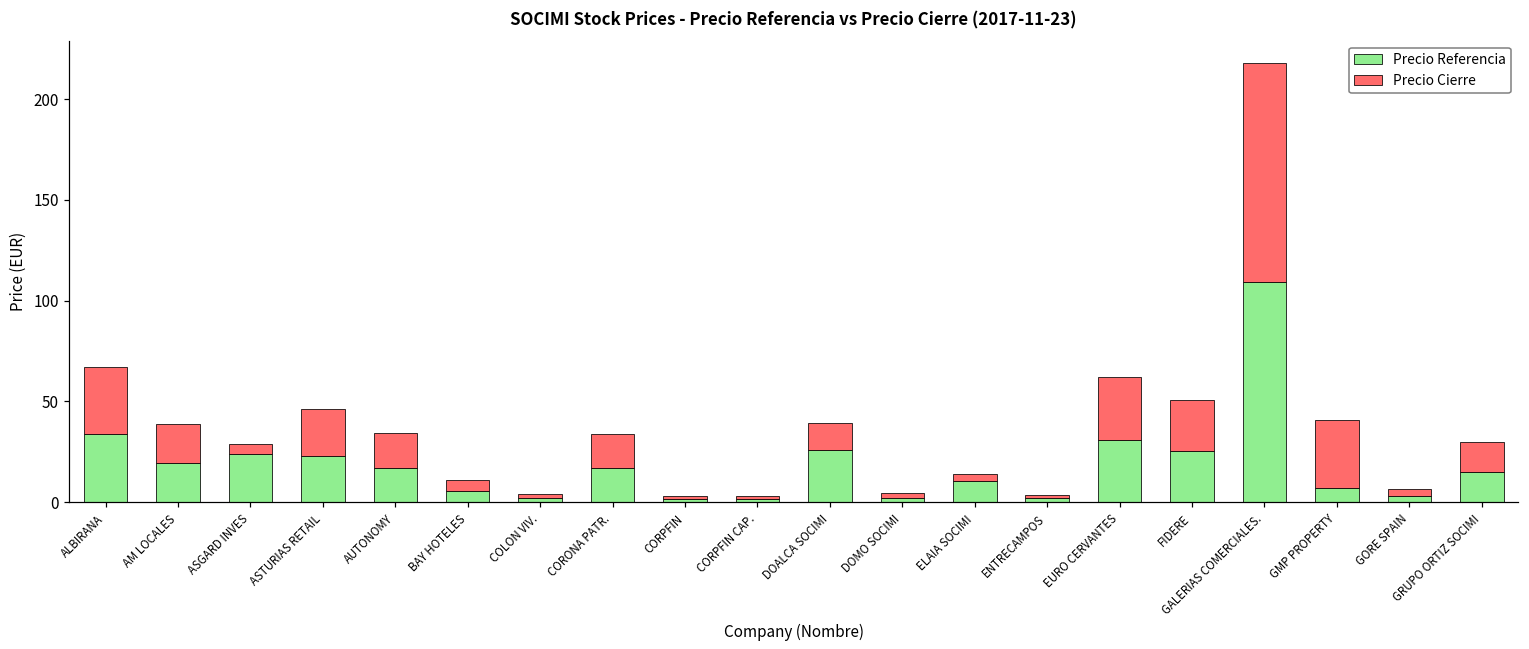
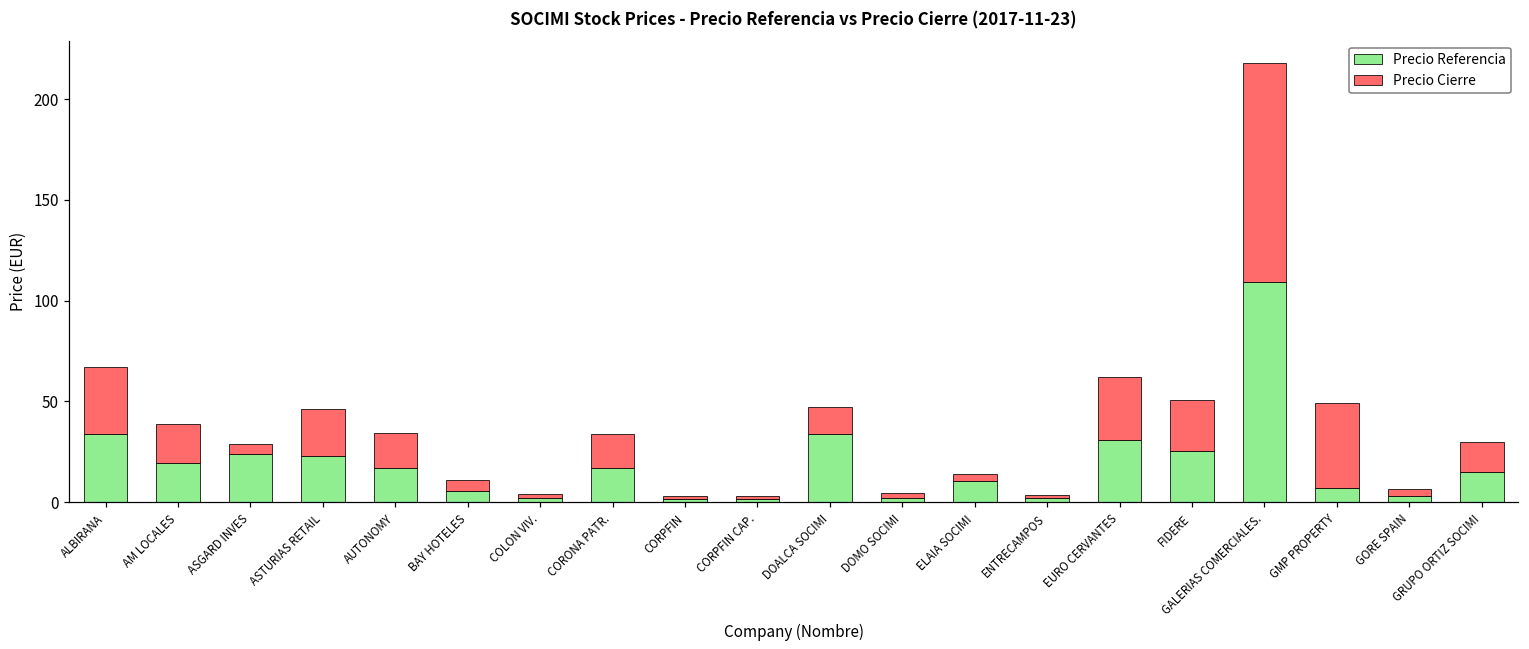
  {
    "Precio Referencia": {
      "ALBIRANA": 34,
      "AM LOCALES": 19,
      "ASGARD INVES": 24,
      "ASTURIAS RETAIL": 23,
      "AUTONOMY": 17,
      "BAY HOTELES": 5,
      "COLON VIV.": 2,
      "CORONA PATR.": 17,
      "CORPFIN": 2,
      "CORPFIN CAP.": 2,
-     "DOALCA SOCIMI": 26,
+     "DOALCA SOCIMI": 34,
      "DOMO SOCIMI": 2,
      "ELAIA SOCIMI": 11,
      "ENTRECAMPOS": 2,
      "EURO CERVANTES": 31,
      "FIDERE": 25,
      "GALERIAS COMERCIALES.": 109,
      "GMP PROPERTY": 7,
      "GORE SPAIN": 3,
      "GRUPO ORTIZ SOCIMI": 15
    },
    "Precio Cierre": {
      "ALBIRANA": 34,
      "AM LOCALES": 19,
      "ASGARD INVES": 5,
      "ASTURIAS RETAIL": 23,
      "AUTONOMY": 17,
      "BAY HOTELES": 5,
      "COLON VIV.": 2,
      "CORONA PATR.": 17,
      "CORPFIN": 2,
      "CORPFIN CAP.": 2,
      "DOALCA SOCIMI": 14,
      "DOMO SOCIMI": 2,
      "ELAIA SOCIMI": 4,
      "ENTRECAMPOS": 2,
      "EURO CERVANTES": 31,
      "FIDERE": 25,
      "GALERIAS COMERCIALES.": 109,
-     "GMP PROPERTY": 34,
+     "GMP PROPERTY": 42,
      "GORE SPAIN": 3,
      "GRUPO ORTIZ SOCIMI": 15
    }
  }
